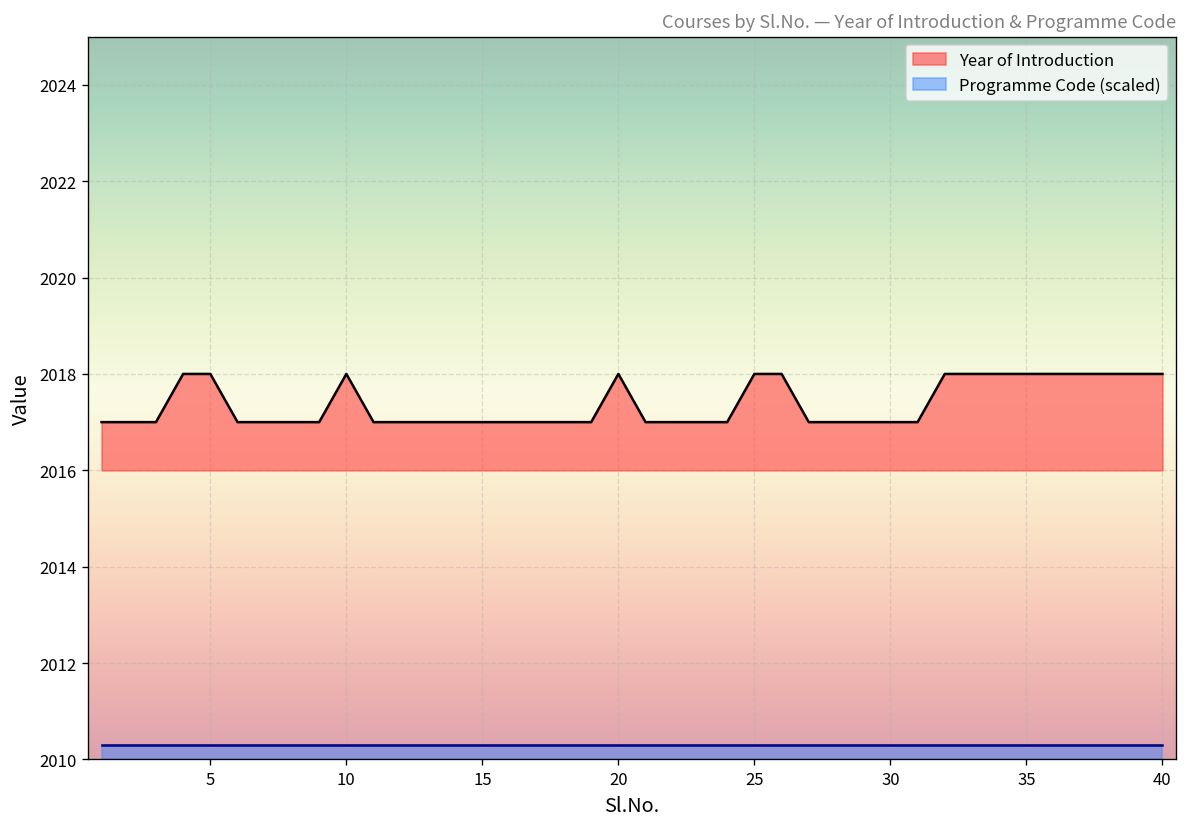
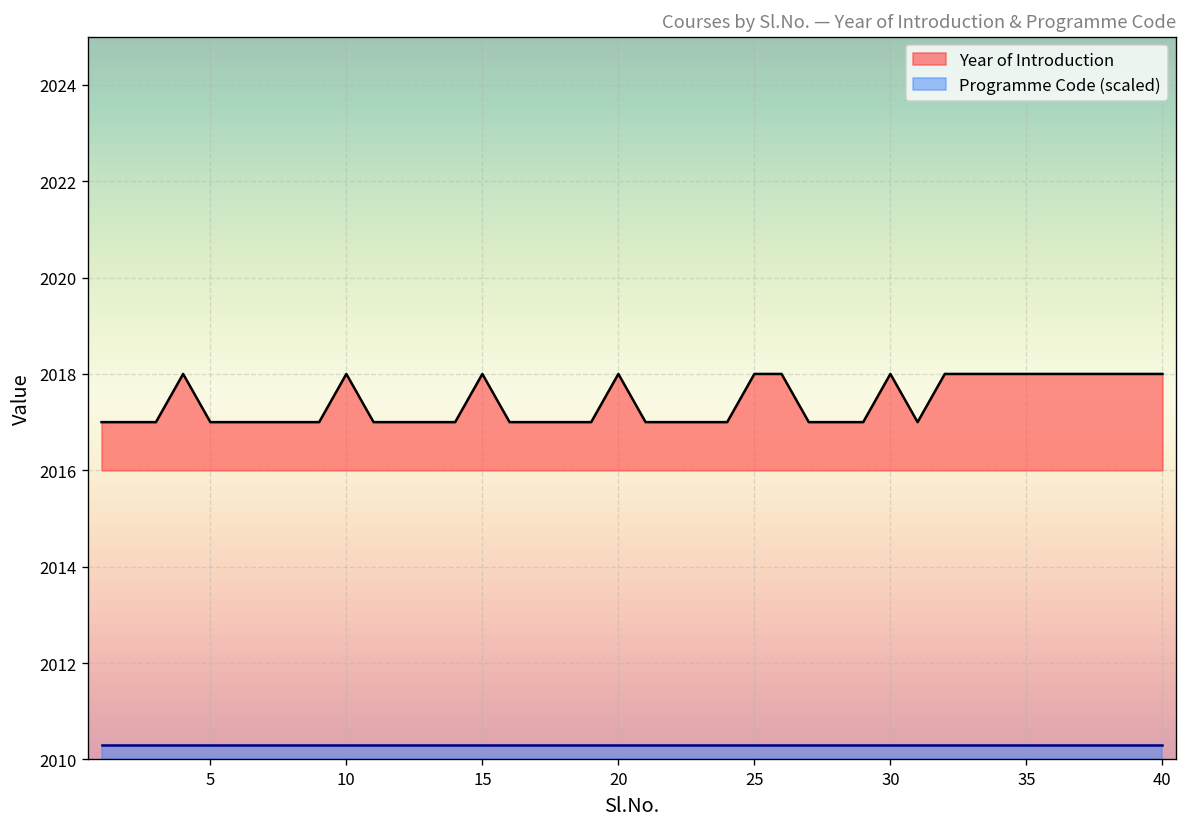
  {
    "Year of Introduction": {
-     "5": 2018,
+     "5": 2017,
      "10": 2018,
-     "15": 2017,
+     "15": 2018,
      "20": 2018,
      "25": 2018,
-     "30": 2017,
+     "30": 2018,
      "35": 2018,
      "40": 2018
    },
    "Programme Code (scaled)": {
      "5": 2010.3,
      "10": 2010.3,
      "15": 2010.3,
      "20": 2010.3,
      "25": 2010.3,
      "30": 2010.3,
      "35": 2010.3,
      "40": 2010.3
    }
  }
